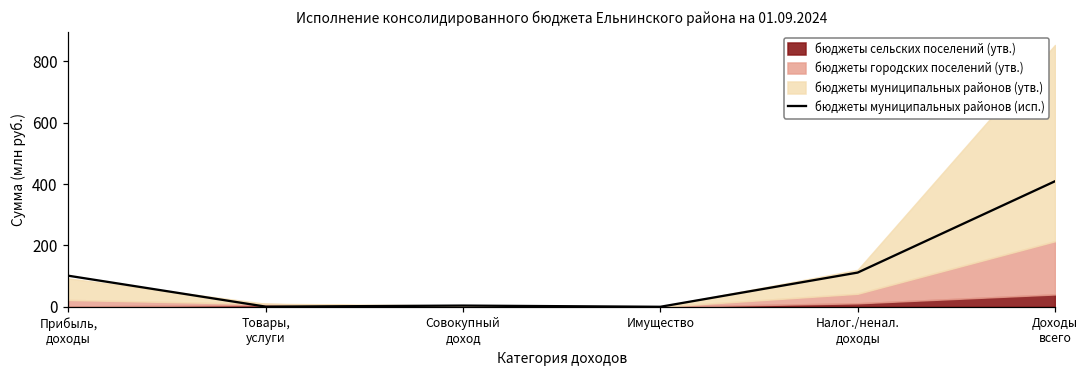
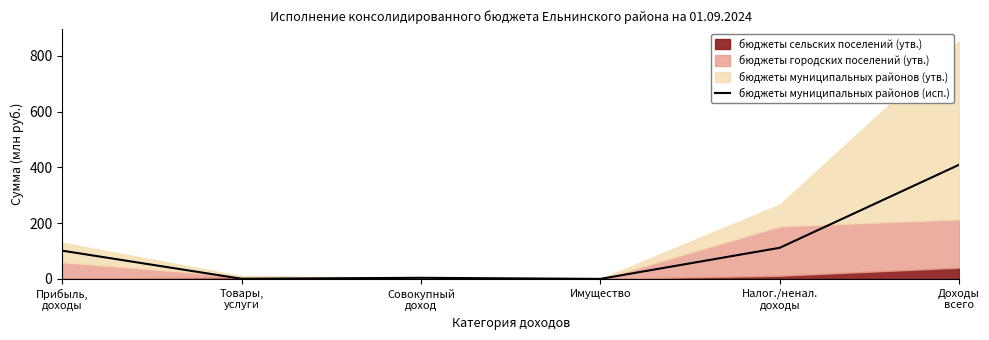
  {
    "бюджеты сельских поселений (утв.)": {
      "Налог./ненал. доходы": 10,
      "Доходы всего": 40
    },
    "бюджеты муниципальных районов (исп.)": {
      "Доходы всего": 410
    },
    "бюджеты городских поселений (утв.)": {
-     "Прибыль, доходы": 20,
-     "Налог./ненал. доходы": 30,
+     "Прибыль, доходы": 60,
+     "Налог./ненал. доходы": 180,
      "Доходы всего": 170
    },
    "бюджеты муниципальных районов (утв.)": {
      "Доходы всего": 640
    }
  }
